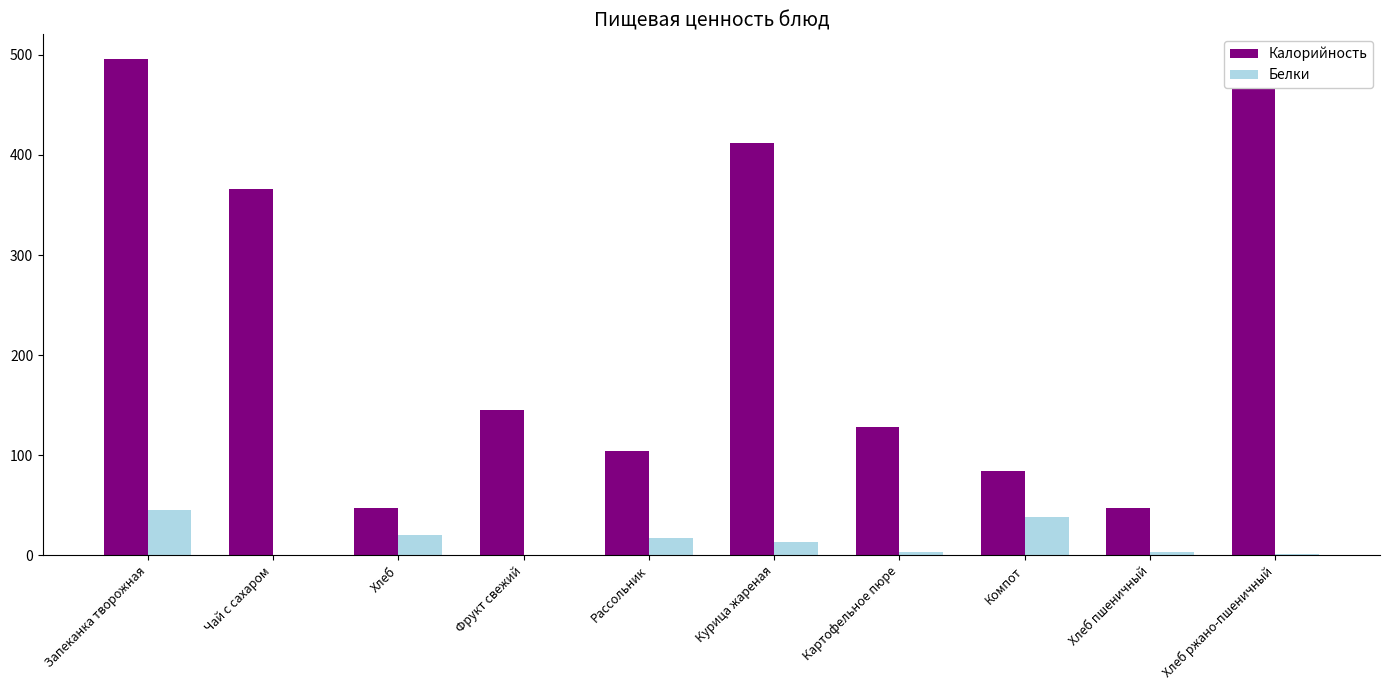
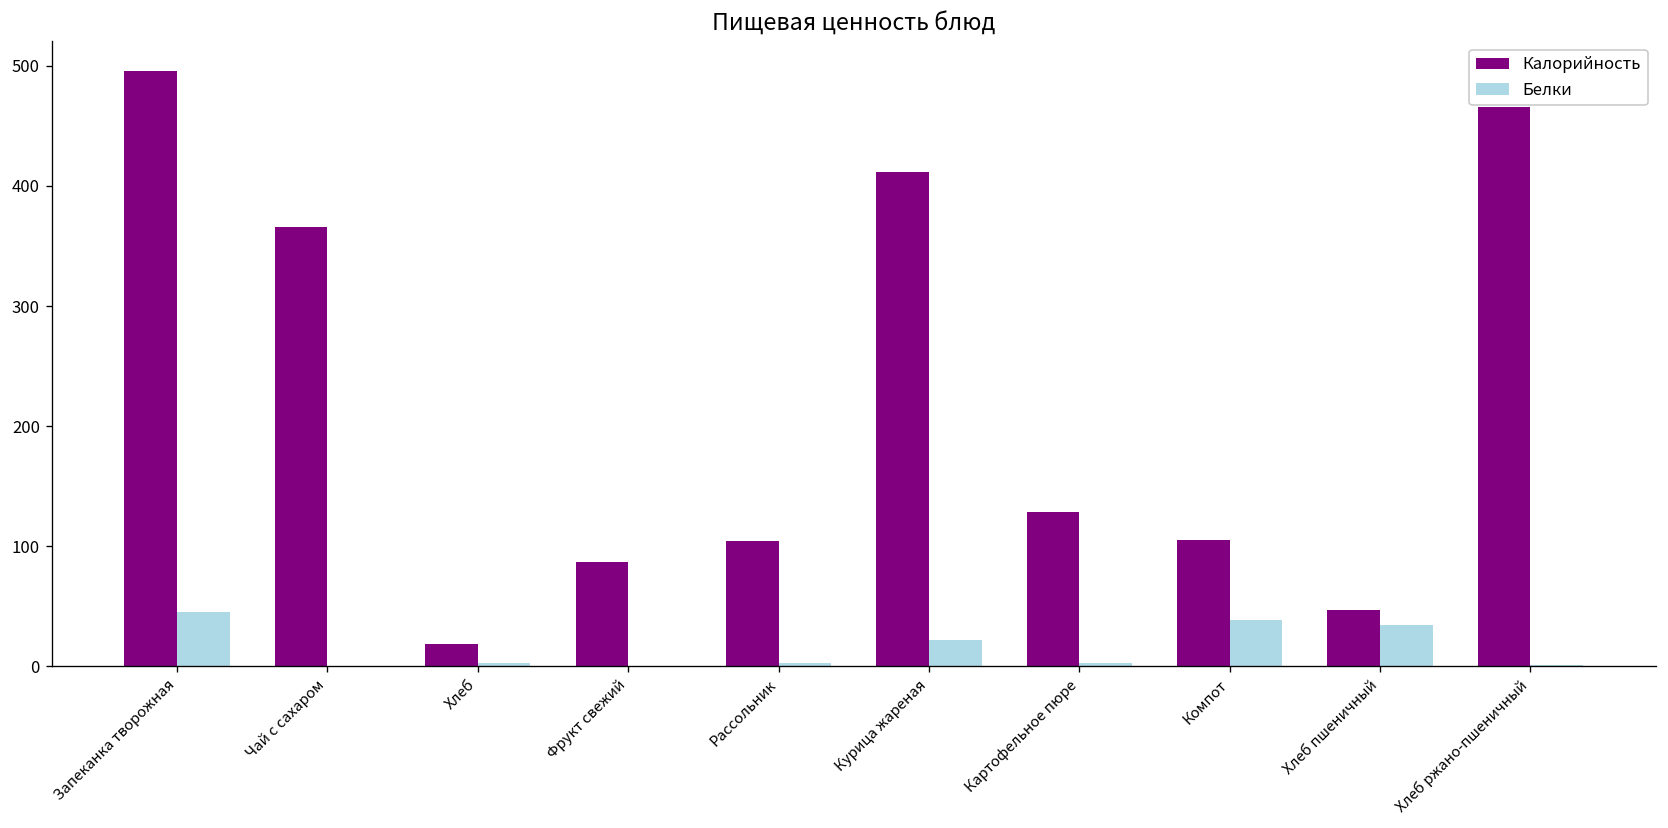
  {
    "Калорийность": {
      "Запеканка творожная": 496,
      "Чай с сахаром": 366,
-     "Хлеб": 47,
-     "Фрукт свежий": 145,
+     "Хлеб": 19,
+     "Фрукт свежий": 87,
      "Рассольник": 104,
      "Курица жареная": 412,
      "Картофельное пюре": 128,
-     "Компот": 84,
+     "Компот": 105,
      "Хлеб пшеничный": 47,
      "Хлеб ржано-пшеничный": 466
    },
    "Белки": {
      "Запеканка творожная": 45,
-     "Хлеб": 20,
+     "Хлеб": 3,
      "Фрукт свежий": 0,
-     "Рассольник": 17,
-     "Курица жареная": 13,
+     "Рассольник": 2,
+     "Курица жареная": 22,
      "Картофельное пюре": 3,
      "Компот": 38,
-     "Хлеб пшеничный": 3
+     "Хлеб пшеничный": 34
    }
  }
